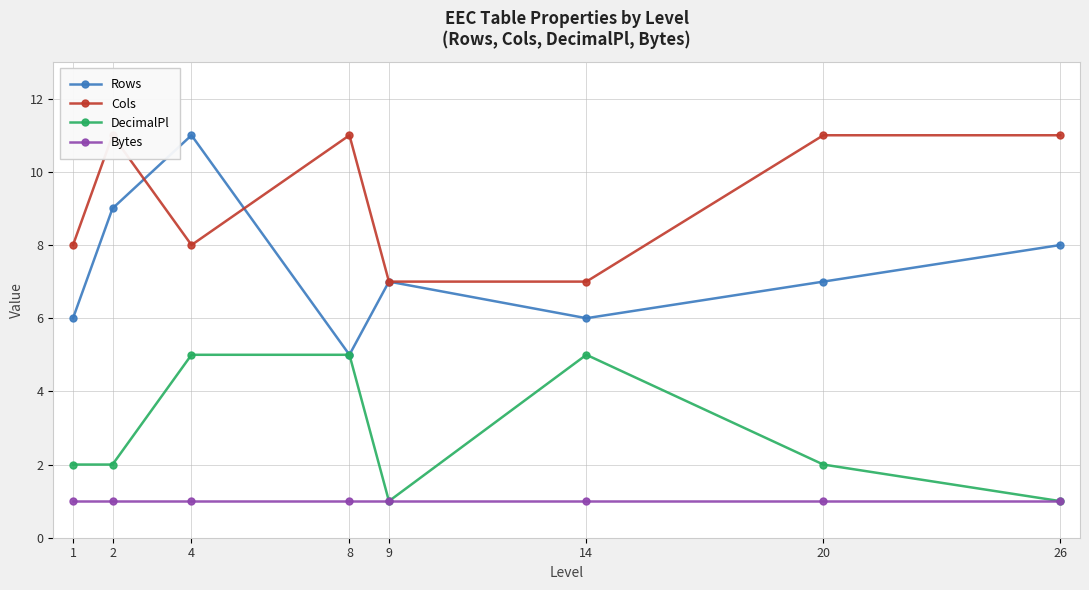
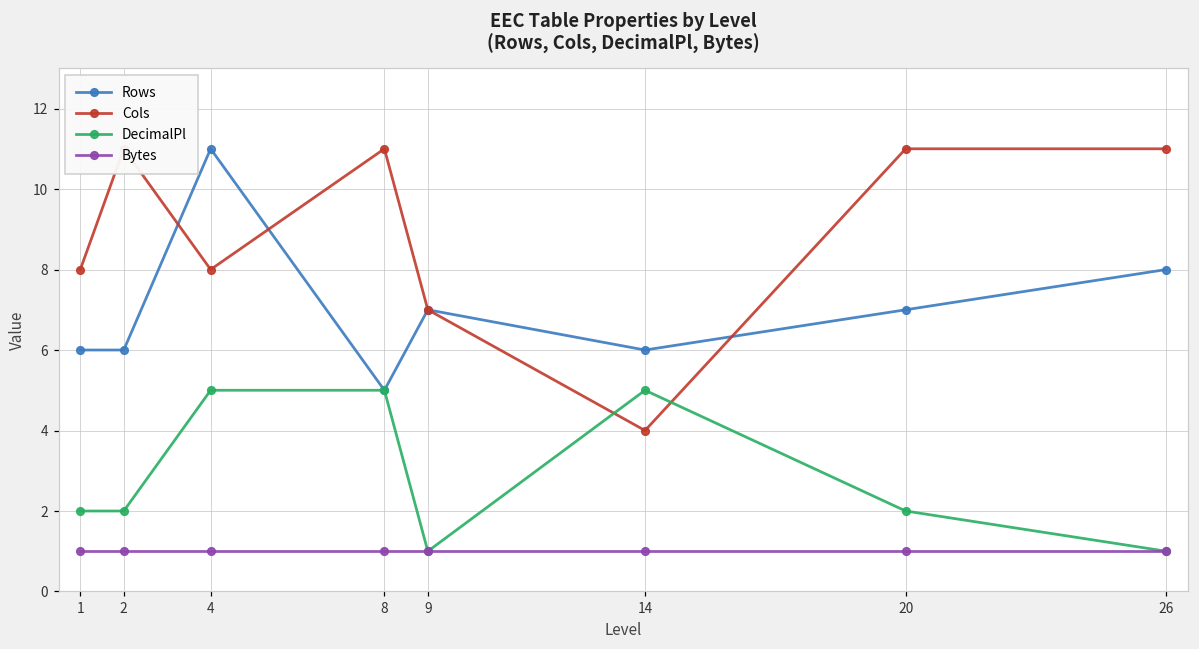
  {
    "Rows": {
      "1": 6,
-     "2": 9,
+     "2": 6,
      "4": 11,
      "14": 6,
      "20": 7,
      "26": 8
    },
    "Cols": {
      "1": 8,
      "4": 8,
      "8": 11,
-     "14": 7,
+     "14": 4,
      "20": 11,
      "26": 11
    },
    "DecimalPl": {
      "1": 2,
      "2": 2,
      "4": 5,
      "14": 5,
      "20": 2
    },
    "Bytes": {
      "1": 1,
      "2": 1,
      "4": 1,
      "8": 1,
      "14": 1,
      "20": 1
    }
  }
